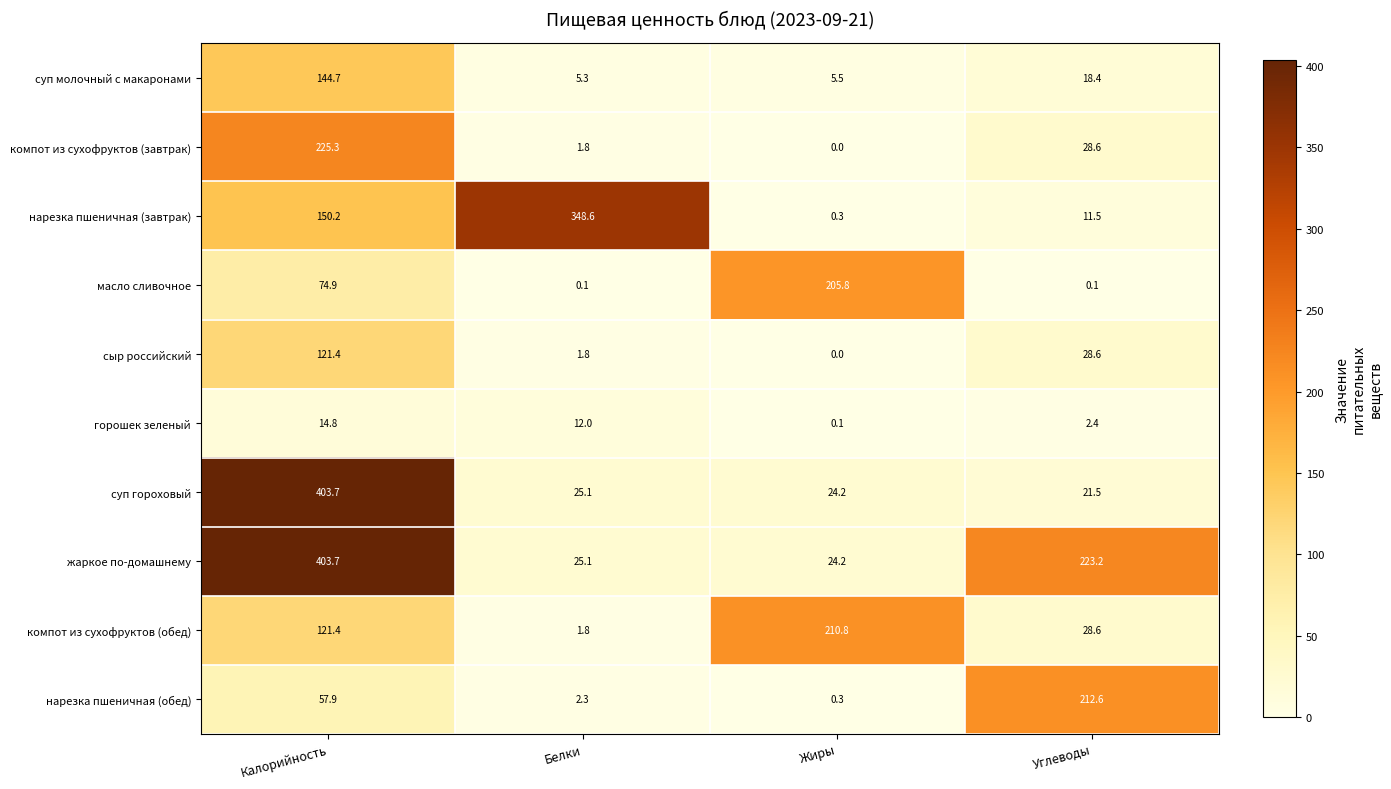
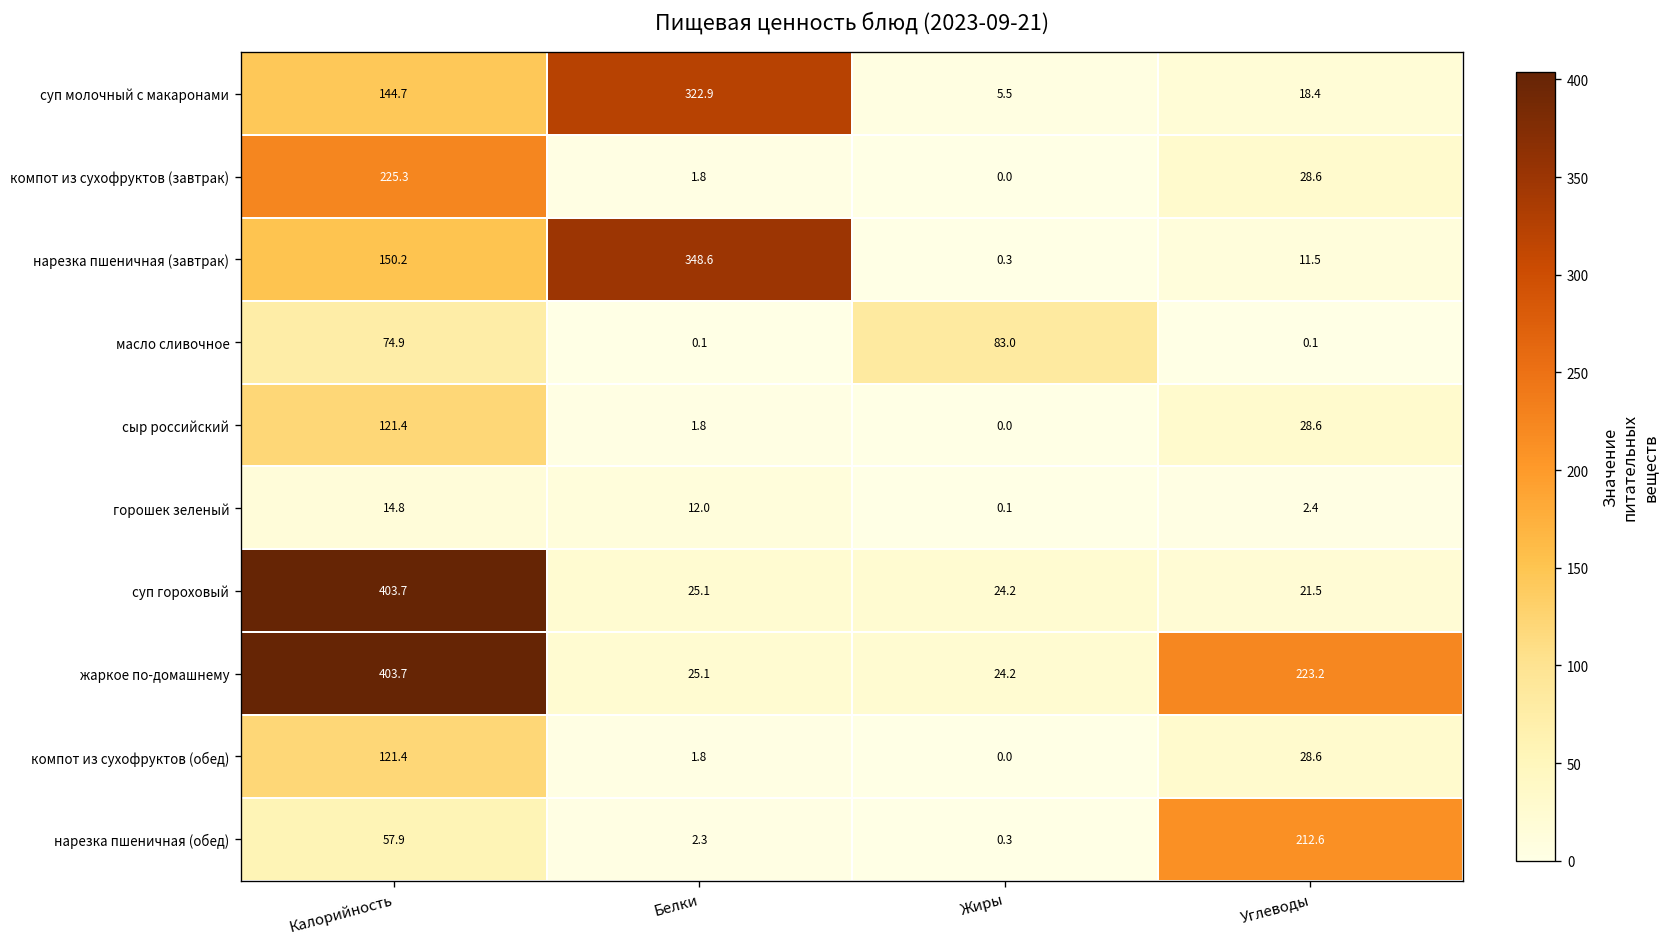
  {
    "суп молочный с макаронами": {
      "Калорийность": 144.7,
-     "Белки": 5.3,
+     "Белки": 322.9,
      "Жиры": 5.5,
      "Углеводы": 18.4
    },
    "компот из сухофруктов (завтрак)": {
      "Калорийность": 225.3,
      "Белки": 1.8,
      "Жиры": 0.0,
      "Углеводы": 28.6
    },
    "нарезка пшеничная (завтрак)": {
      "Калорийность": 150.2,
      "Белки": 348.6,
      "Жиры": 0.3,
      "Углеводы": 11.5
    },
    "масло сливочное": {
      "Калорийность": 74.9,
      "Белки": 0.1,
-     "Жиры": 205.8,
+     "Жиры": 83.0,
      "Углеводы": 0.1
    },
    "сыр российский": {
      "Калорийность": 121.4,
      "Белки": 1.8,
      "Жиры": 0.0,
      "Углеводы": 28.6
    },
    "горошек зеленый": {
      "Калорийность": 14.8,
      "Белки": 12.0,
      "Жиры": 0.1,
      "Углеводы": 2.4
    },
    "суп гороховый": {
      "Калорийность": 403.7,
      "Белки": 25.1,
      "Жиры": 24.2,
      "Углеводы": 21.5
    },
    "жаркое по-домашнему": {
      "Калорийность": 403.7,
      "Белки": 25.1,
      "Жиры": 24.2,
      "Углеводы": 223.2
    },
    "компот из сухофруктов (обед)": {
      "Калорийность": 121.4,
      "Белки": 1.8,
-     "Жиры": 210.8,
+     "Жиры": 0.0,
      "Углеводы": 28.6
    },
    "нарезка пшеничная (обед)": {
      "Калорийность": 57.9,
      "Белки": 2.3,
      "Жиры": 0.3,
      "Углеводы": 212.6
    }
  }
